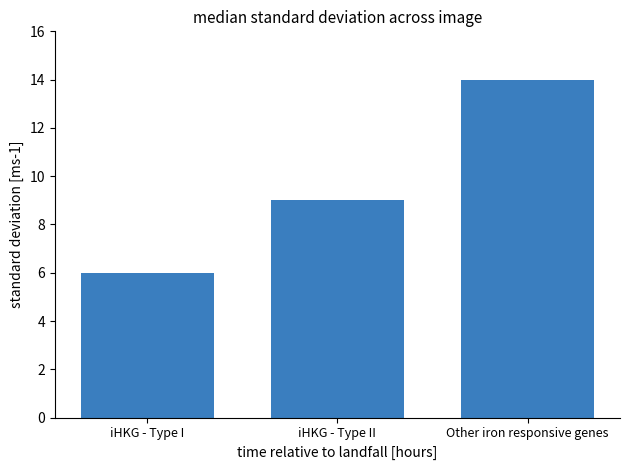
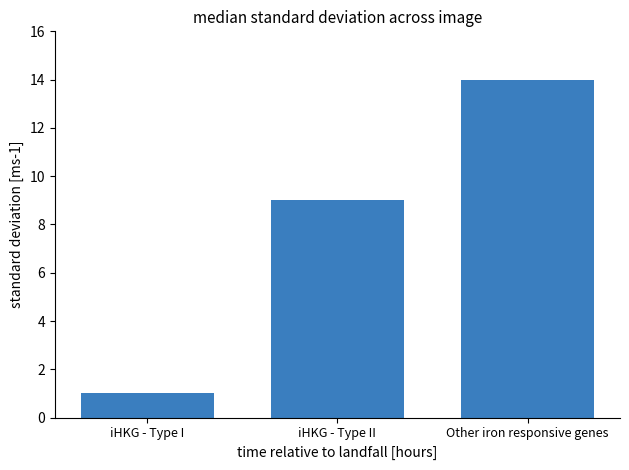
  {
-   "iHKG - Type I": 6,
+   "iHKG - Type I": 1,
    "iHKG - Type II": 9,
    "Other iron responsive genes": 14
  }
